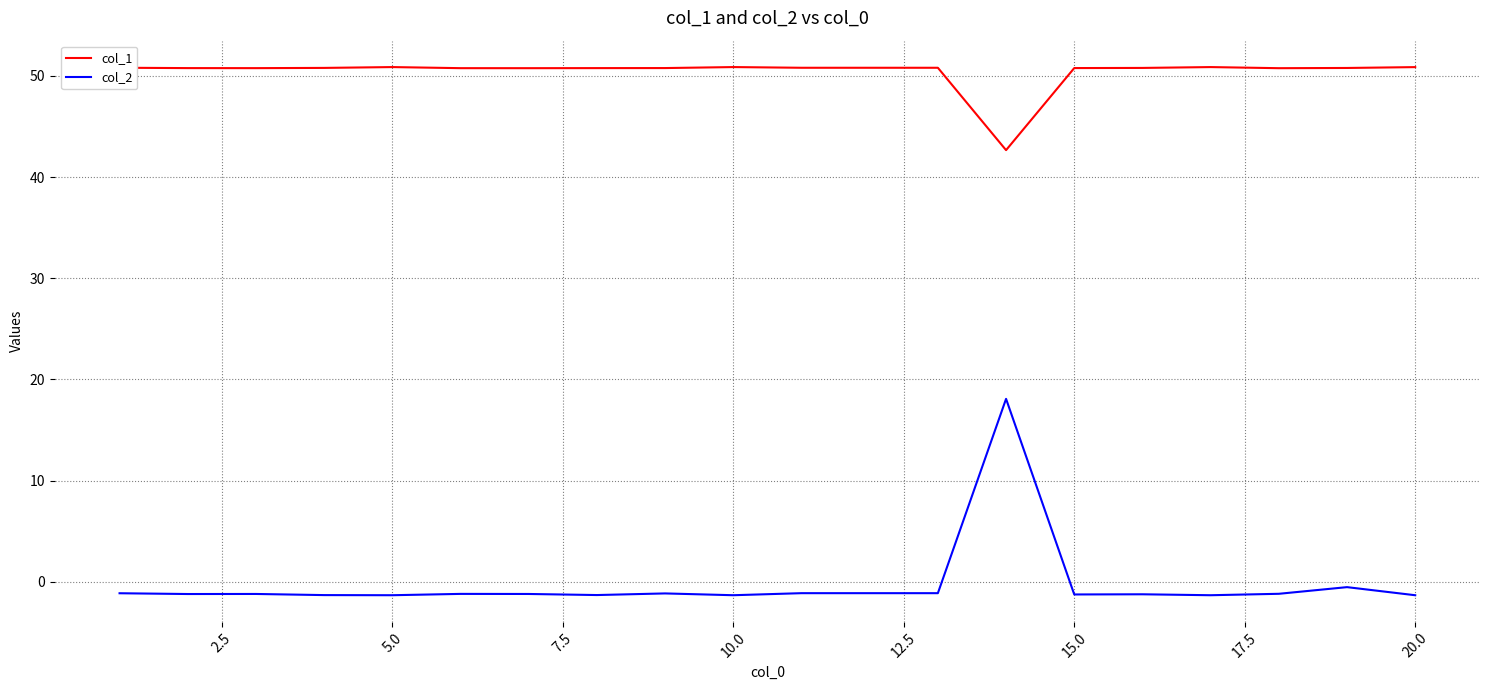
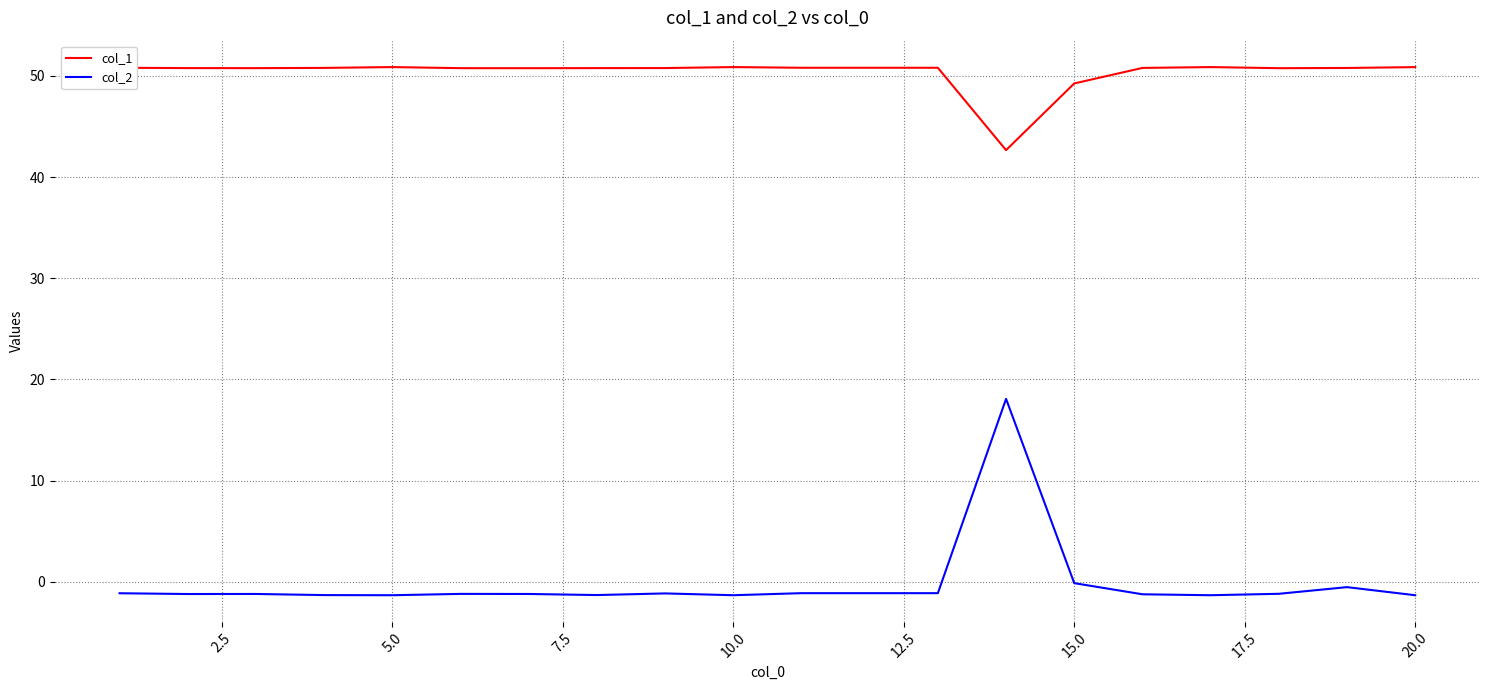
  {
    "col_1": {
      "5.0": 50.9,
      "10.0": 50.9,
-     "15.0": 50.8,
+     "15.0": 49.2,
      "20.0": 50.9
    },
    "col_2": {
      "5.0": -1.3,
      "10.0": -1.3,
-     "15.0": -1.2,
+     "15.0": -0.1,
      "20.0": -1.3
    }
  }
